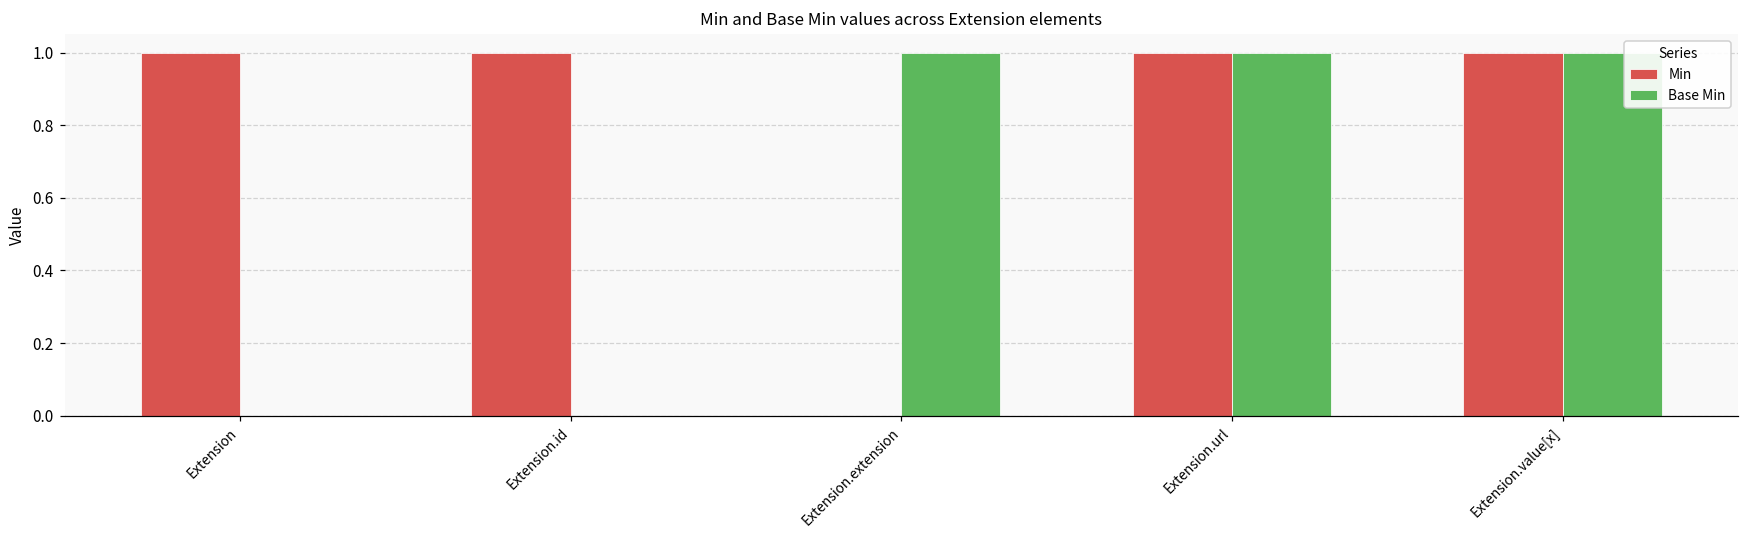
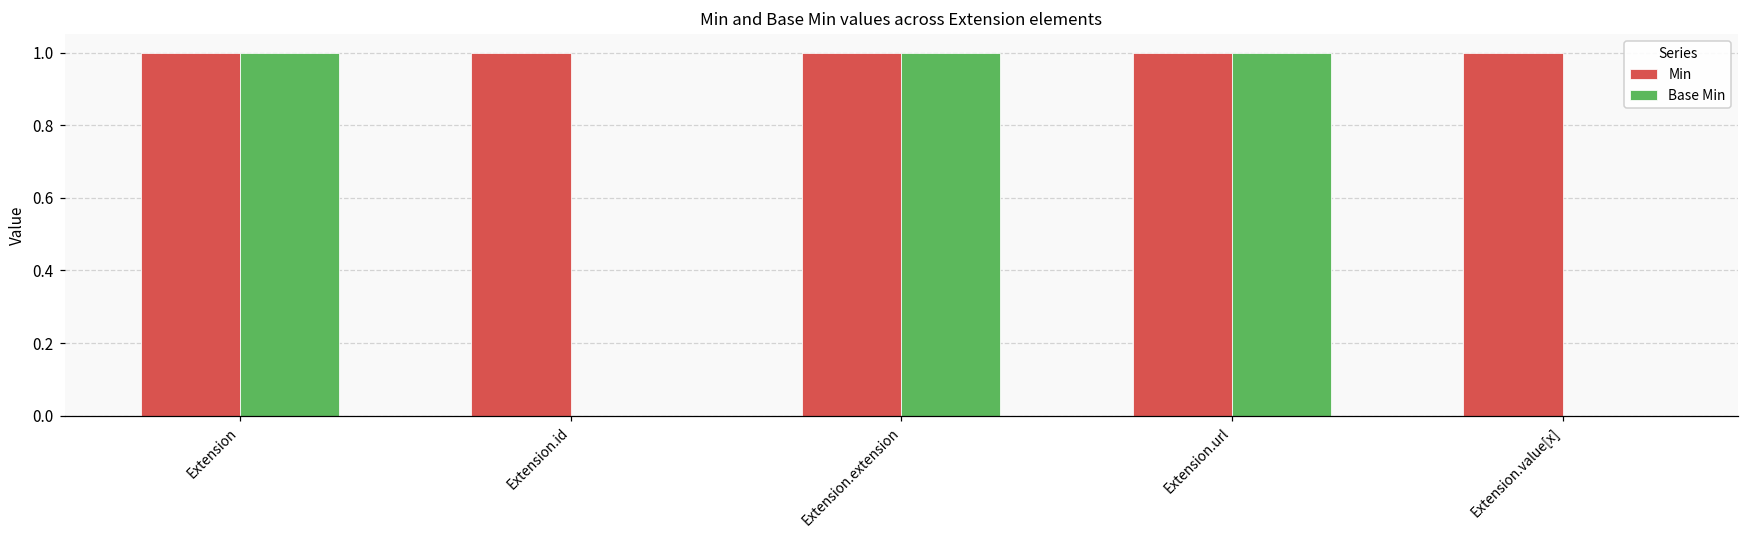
  {
    "Min": {
      "Extension": 1,
      "Extension.id": 1,
-     "Extension.extension": 0,
+     "Extension.extension": 1,
      "Extension.url": 1,
      "Extension.value[x]": 1
    },
    "Base Min": {
-     "Extension": 0,
+     "Extension": 1,
      "Extension.id": 0,
      "Extension.extension": 1,
      "Extension.url": 1,
-     "Extension.value[x]": 1
+     "Extension.value[x]": 0
    }
  }
